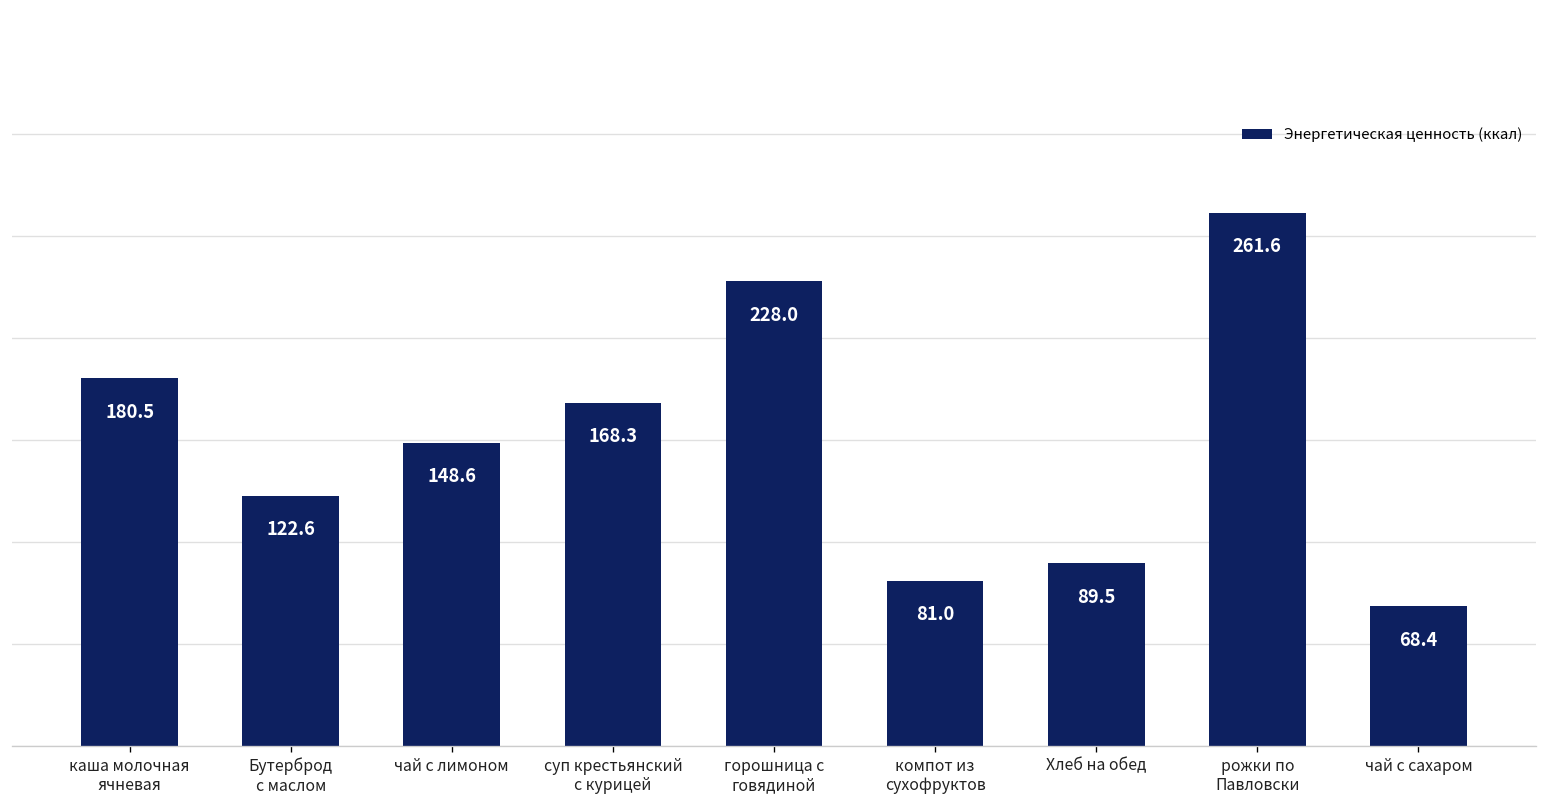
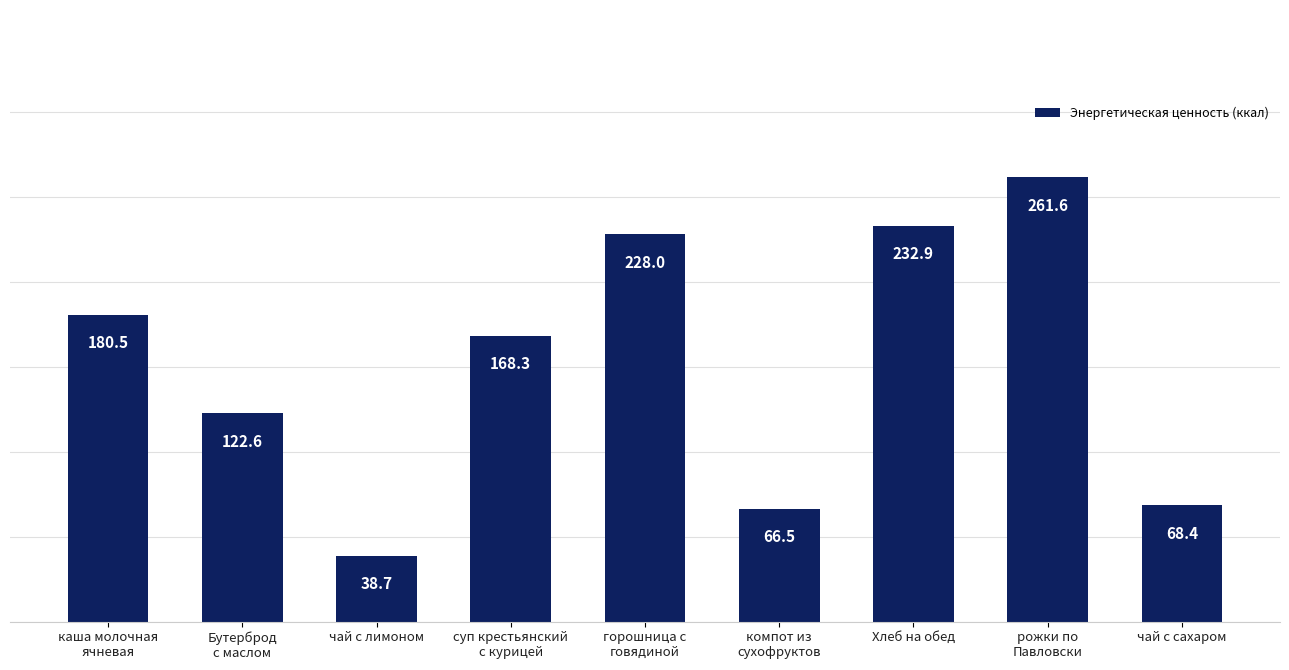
  {
    "каша молочная ячневая": 180.5,
    "Бутерброд с маслом": 122.6,
-   "чай с лимоном": 148.6,
+   "чай с лимоном": 38.7,
    "суп крестьянский с курицей": 168.3,
    "горошница с говядиной": 228.0,
-   "компот из сухофруктов": 81.0,
-   "Хлеб на обед": 89.5,
+   "компот из сухофруктов": 66.5,
+   "Хлеб на обед": 232.9,
    "рожки по Павловски": 261.6,
    "чай с сахаром": 68.4
  }
